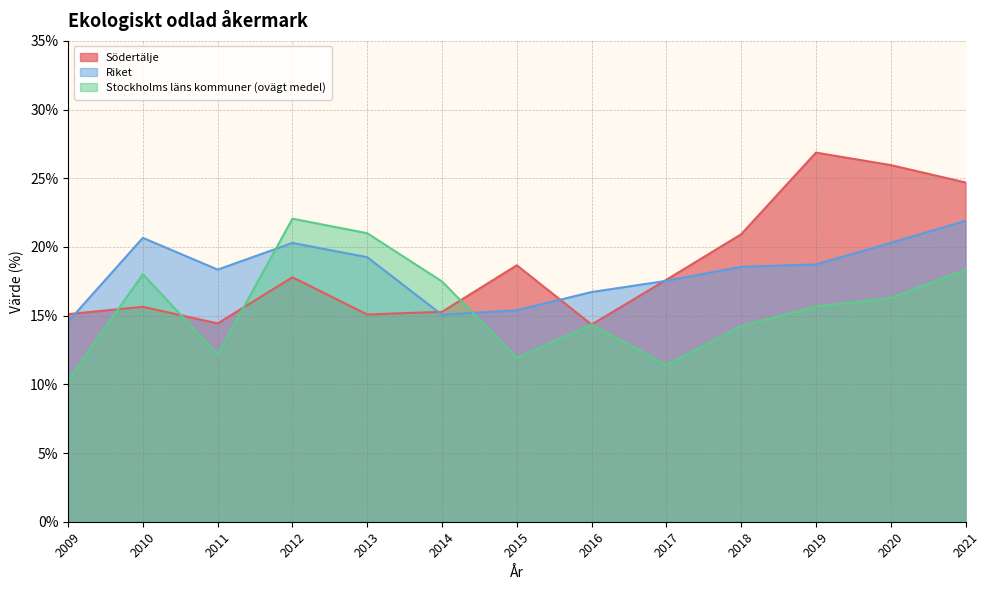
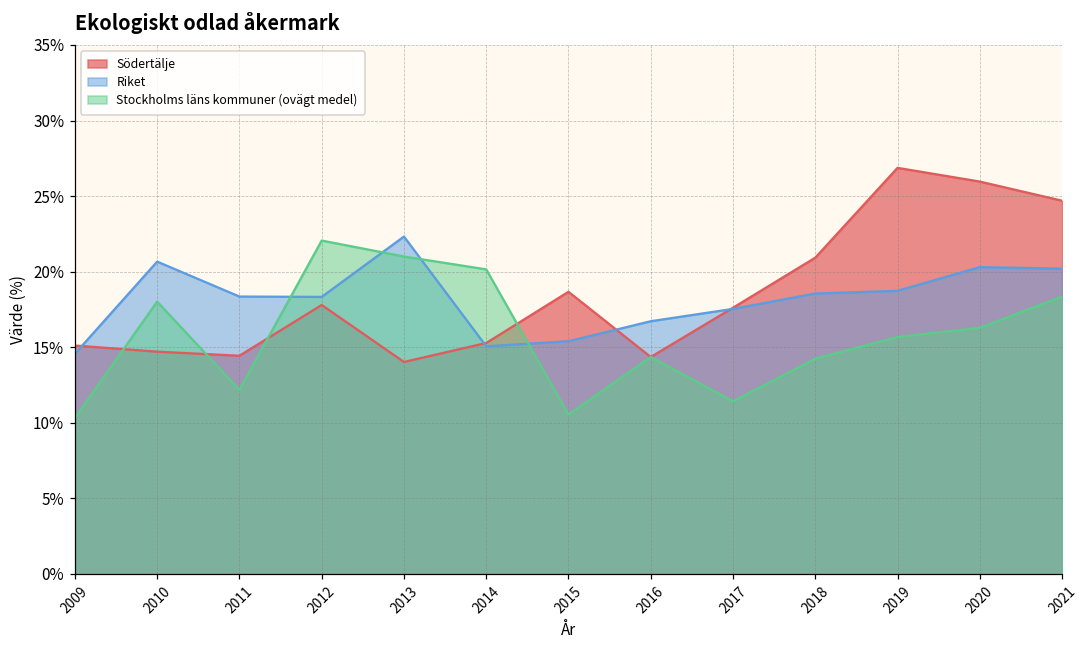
  {
    "Södertälje": {
      "2009": "15.1%",
-     "2010": "15.6%",
+     "2010": "14.7%",
      "2011": "14.4%",
      "2012": "17.8%",
-     "2013": "15.1%",
+     "2013": "14.0%",
      "2014": "15.3%",
      "2015": "18.7%",
      "2018": "20.9%",
      "2019": "26.9%",
      "2020": "26.0%",
      "2021": "24.7%"
    },
    "Riket": {
      "2009": "14.6%",
      "2010": "20.7%",
      "2011": "18.4%",
-     "2012": "20.3%",
-     "2013": "19.3%",
+     "2012": "18.3%",
+     "2013": "22.3%",
      "2014": "15.1%",
      "2015": "15.4%",
      "2016": "16.7%",
      "2018": "18.6%",
      "2019": "18.7%",
      "2020": "20.3%",
-     "2021": "21.9%"
+     "2021": "20.2%"
    },
    "Stockholms läns kommuner (ovägt medel)": {
      "2009": "10.3%",
      "2010": "18.0%",
      "2011": "12.2%",
      "2012": "22.1%",
      "2013": "21.0%",
-     "2014": "17.5%",
-     "2015": "11.9%",
+     "2014": "20.2%",
+     "2015": "10.6%",
      "2017": "11.4%",
      "2018": "14.2%",
      "2019": "15.7%",
      "2020": "16.3%",
      "2021": "18.4%"
    }
  }
